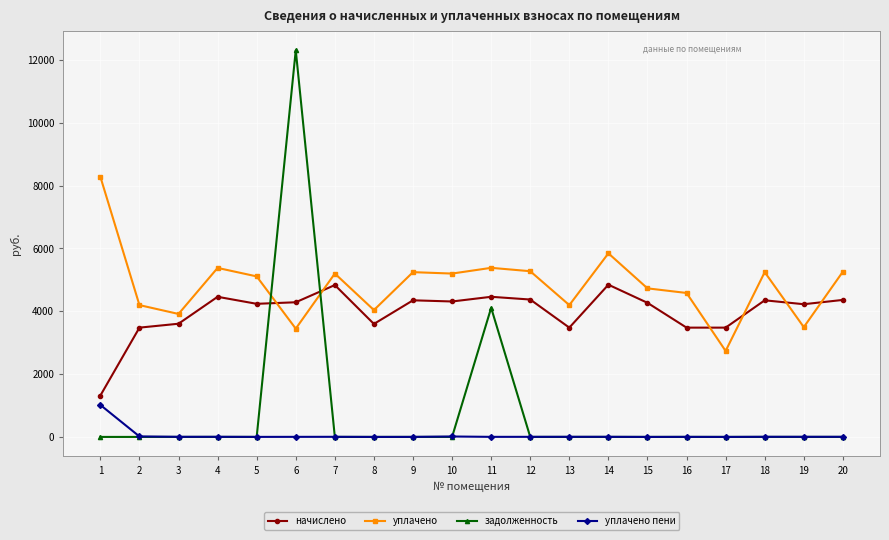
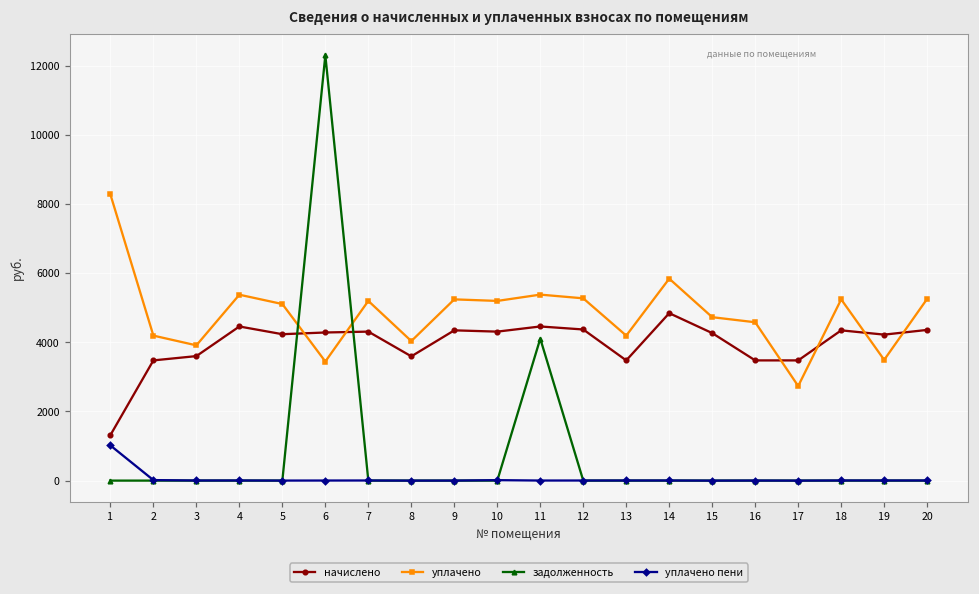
  {
    "начислено": {
      "1": 1300,
      "2": 3500,
      "3": 3600,
      "4": 4500,
      "5": 4200,
      "6": 4300,
-     "7": 4800,
+     "7": 4300,
      "8": 3600,
      "9": 4300,
      "10": 4300,
      "11": 4500,
      "12": 4400,
      "13": 3500,
      "14": 4800,
      "15": 4300,
      "16": 3500,
      "17": 3500,
      "18": 4300,
      "19": 4200,
      "20": 4400
    },
    "уплачено": {
      "1": 8300,
      "2": 4200,
      "3": 3900,
      "4": 5400,
      "5": 5100,
      "6": 3400,
      "7": 5200,
      "8": 4000,
      "9": 5200,
      "10": 5200,
      "11": 5400,
      "12": 5300,
      "13": 4200,
      "14": 5800,
      "15": 4700,
      "16": 4600,
      "17": 2700,
      "18": 5200,
      "19": 3500,
      "20": 5300
    },
    "задолженность": {
      "1": 0,
      "6": 12300,
      "11": 4100
    },
    "уплачено пени": {
      "1": 1000,
      "6": 0,
      "11": 0
    }
  }
